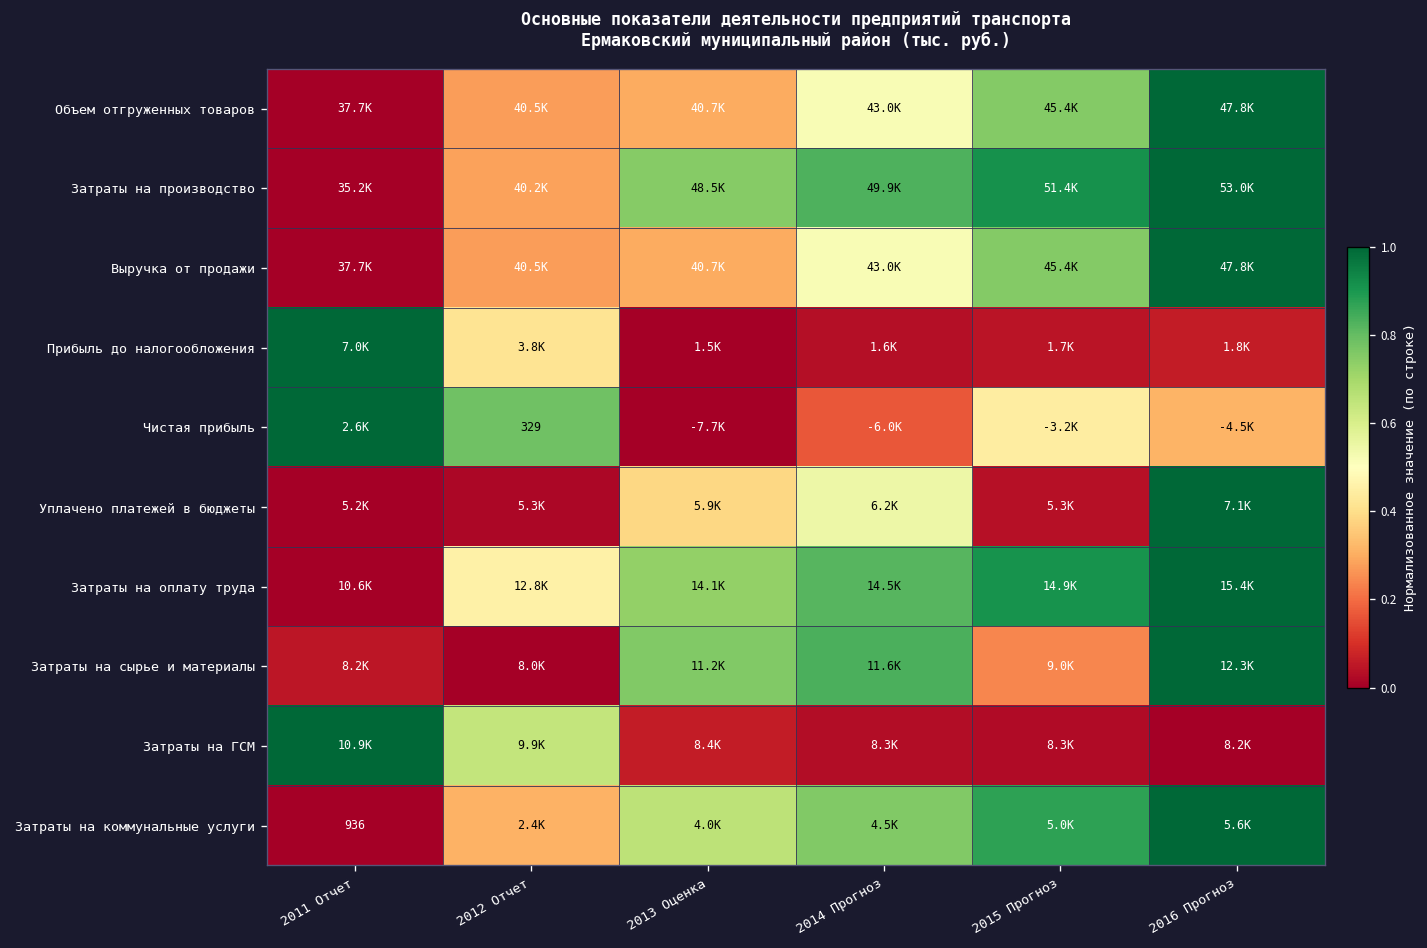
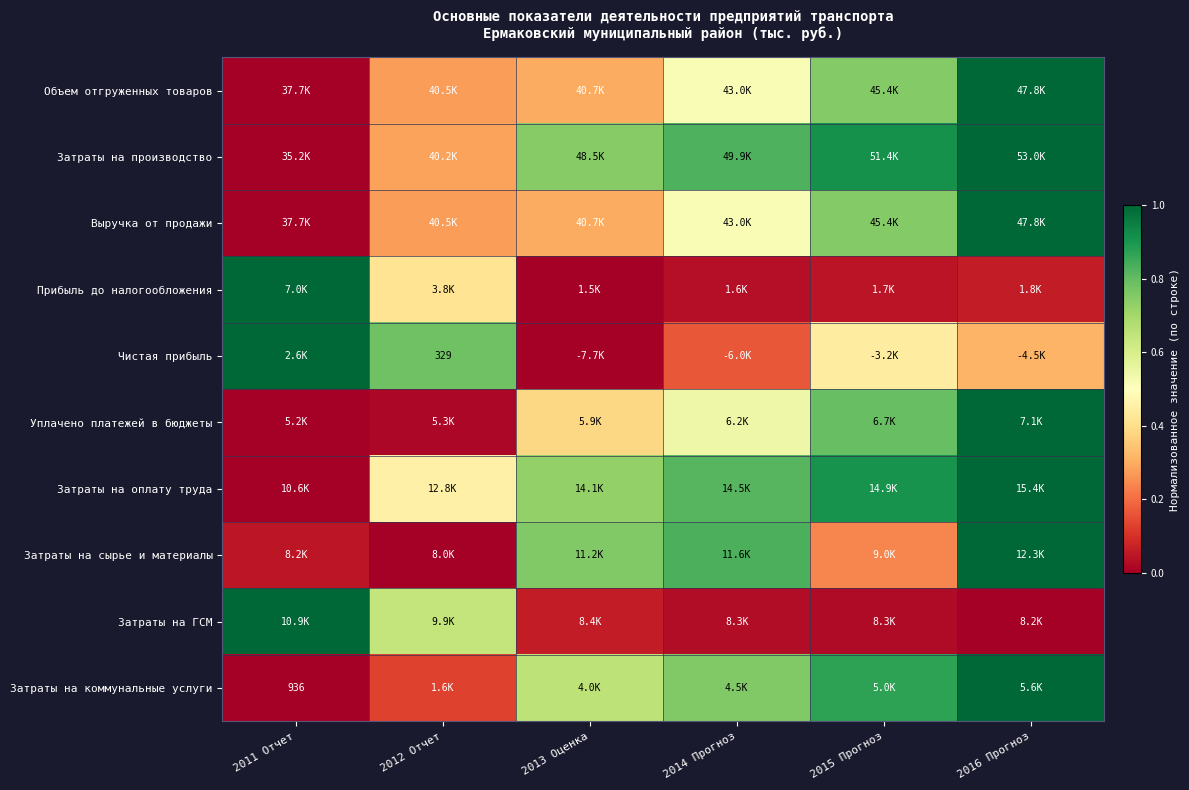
  {
    "Объем отгруженных товаров": {
      "2011 Отчет": "37.7K",
      "2012 Отчет": "40.5K",
      "2013 Оценка": "40.7K",
      "2014 Прогноз": "43.0K",
      "2015 Прогноз": "45.4K",
      "2016 Прогноз": "47.8K"
    },
    "Затраты на производство": {
      "2011 Отчет": "35.2K",
      "2012 Отчет": "40.2K",
      "2013 Оценка": "48.5K",
      "2014 Прогноз": "49.9K",
      "2015 Прогноз": "51.4K",
      "2016 Прогноз": "53.0K"
    },
    "Выручка от продажи": {
      "2011 Отчет": "37.7K",
      "2012 Отчет": "40.5K",
      "2013 Оценка": "40.7K",
      "2014 Прогноз": "43.0K",
      "2015 Прогноз": "45.4K",
      "2016 Прогноз": "47.8K"
    },
    "Прибыль до налогообложения": {
      "2011 Отчет": "7.0K",
      "2012 Отчет": "3.8K",
      "2013 Оценка": "1.5K",
      "2014 Прогноз": "1.6K",
      "2015 Прогноз": "1.7K",
      "2016 Прогноз": "1.8K"
    },
    "Чистая прибыль": {
      "2011 Отчет": "2.6K",
      "2012 Отчет": "329",
      "2013 Оценка": "-7.7K",
      "2014 Прогноз": "-6.0K",
      "2015 Прогноз": "-3.2K",
      "2016 Прогноз": "-4.5K"
    },
    "Уплачено платежей в бюджеты": {
      "2011 Отчет": "5.2K",
      "2012 Отчет": "5.3K",
      "2013 Оценка": "5.9K",
      "2014 Прогноз": "6.2K",
-     "2015 Прогноз": "5.3K",
+     "2015 Прогноз": "6.7K",
      "2016 Прогноз": "7.1K"
    },
    "Затраты на оплату труда": {
      "2011 Отчет": "10.6K",
      "2012 Отчет": "12.8K",
      "2013 Оценка": "14.1K",
      "2014 Прогноз": "14.5K",
      "2015 Прогноз": "14.9K",
      "2016 Прогноз": "15.4K"
    },
    "Затраты на сырье и материалы": {
      "2011 Отчет": "8.2K",
      "2012 Отчет": "8.0K",
      "2013 Оценка": "11.2K",
      "2014 Прогноз": "11.6K",
      "2015 Прогноз": "9.0K",
      "2016 Прогноз": "12.3K"
    },
    "Затраты на ГСМ": {
      "2011 Отчет": "10.9K",
      "2012 Отчет": "9.9K",
      "2013 Оценка": "8.4K",
      "2014 Прогноз": "8.3K",
      "2015 Прогноз": "8.3K",
      "2016 Прогноз": "8.2K"
    },
    "Затраты на коммунальные услуги": {
      "2011 Отчет": "936",
-     "2012 Отчет": "2.4K",
+     "2012 Отчет": "1.6K",
      "2013 Оценка": "4.0K",
      "2014 Прогноз": "4.5K",
      "2015 Прогноз": "5.0K",
      "2016 Прогноз": "5.6K"
    }
  }
